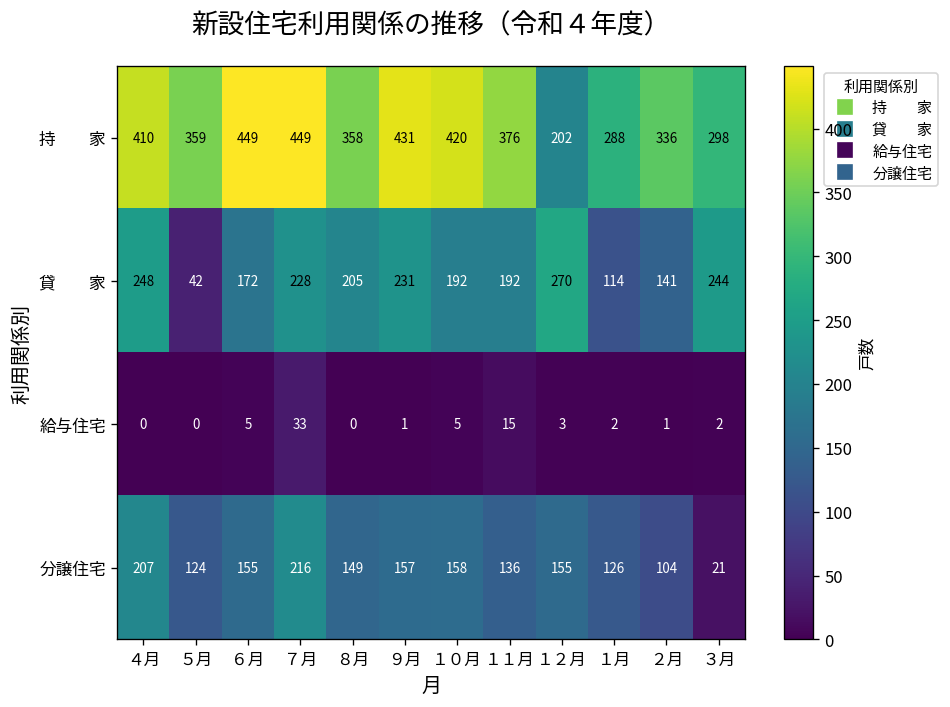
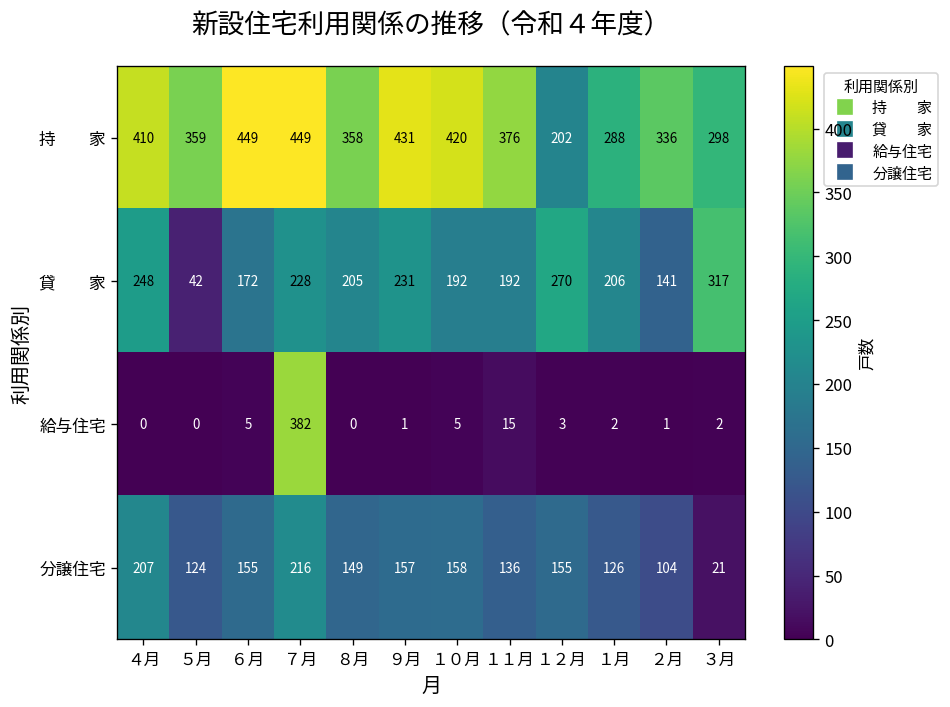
  {
    "持 家": {
      "４月": 410,
      "５月": 359,
      "６月": 449,
      "７月": 449,
      "８月": 358,
      "９月": 431,
      "１０月": 420,
      "１１月": 376,
      "１２月": 202,
      "１月": 288,
      "２月": 336,
      "３月": 298
    },
    "貸 家": {
      "４月": 248,
      "５月": 42,
      "６月": 172,
      "７月": 228,
      "８月": 205,
      "９月": 231,
      "１０月": 192,
      "１１月": 192,
      "１２月": 270,
-     "１月": 114,
+     "１月": 206,
      "２月": 141,
-     "３月": 244
+     "３月": 317
    },
    "給与住宅": {
      "４月": 0,
      "５月": 0,
      "６月": 5,
-     "７月": 33,
+     "７月": 382,
      "８月": 0,
      "９月": 1,
      "１０月": 5,
      "１１月": 15,
      "１２月": 3,
      "１月": 2,
      "２月": 1,
      "３月": 2
    },
    "分譲住宅": {
      "４月": 207,
      "５月": 124,
      "６月": 155,
      "７月": 216,
      "８月": 149,
      "９月": 157,
      "１０月": 158,
      "１１月": 136,
      "１２月": 155,
      "１月": 126,
      "２月": 104,
      "３月": 21
    }
  }
